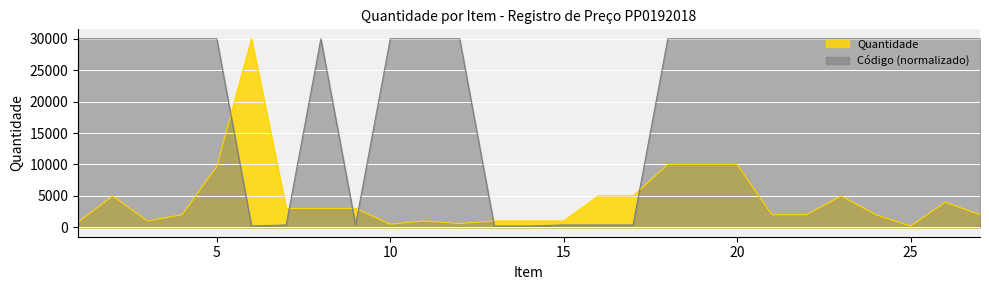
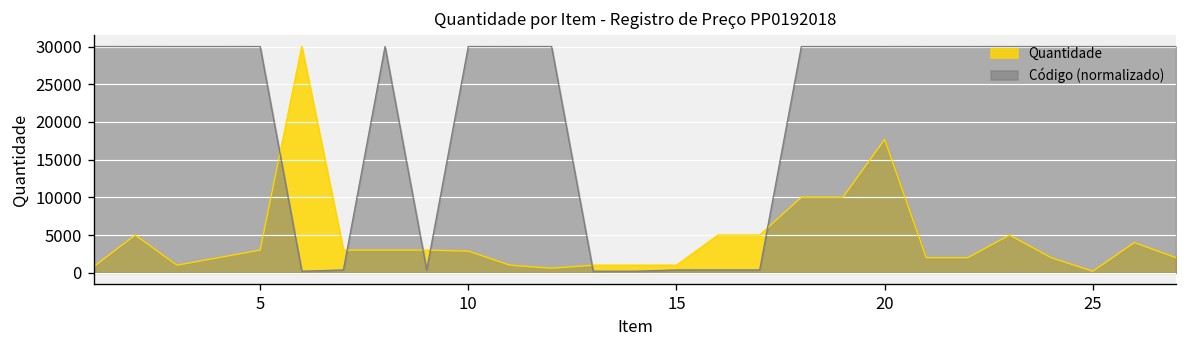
  {
    "Quantidade": {
-     "5": 10000,
-     "10": 1000,
+     "5": 3000,
+     "10": 3000,
      "15": 1000,
-     "20": 10000,
+     "20": 18000,
      "25": 0
    },
    "Código (normalizado)": {
      "5": 30000,
      "10": 30000,
      "15": 0,
      "20": 30000,
      "25": 30000
    }
  }
